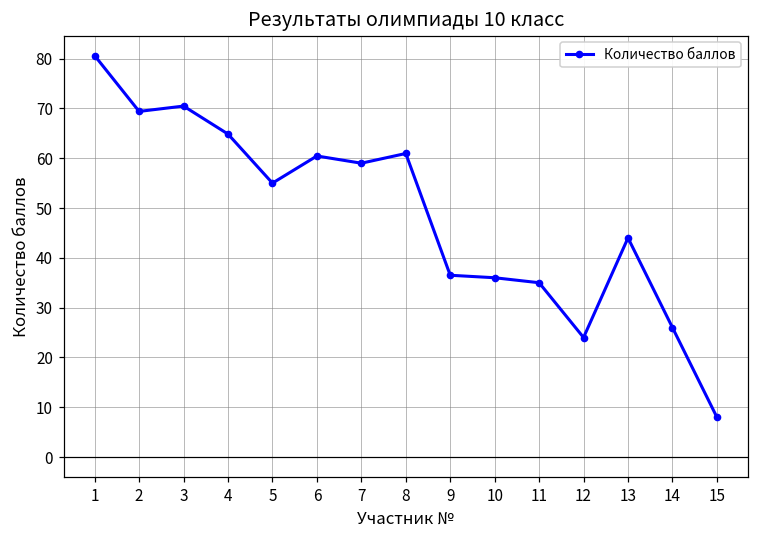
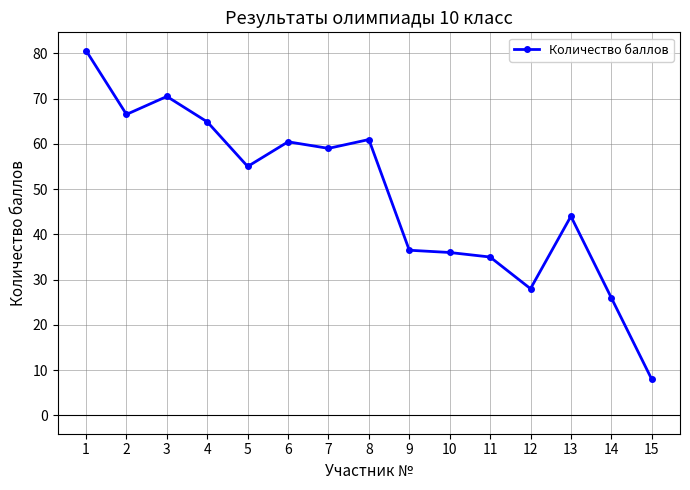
  {
    "1": 81,
-   "2": 69,
+   "2": 67,
    "3": 70,
    "4": 65,
    "5": 55,
    "6": 60,
    "7": 59,
    "8": 61,
    "9": 37,
    "10": 36,
    "11": 35,
-   "12": 24,
+   "12": 28,
    "13": 44,
    "14": 26,
    "15": 8
  }
